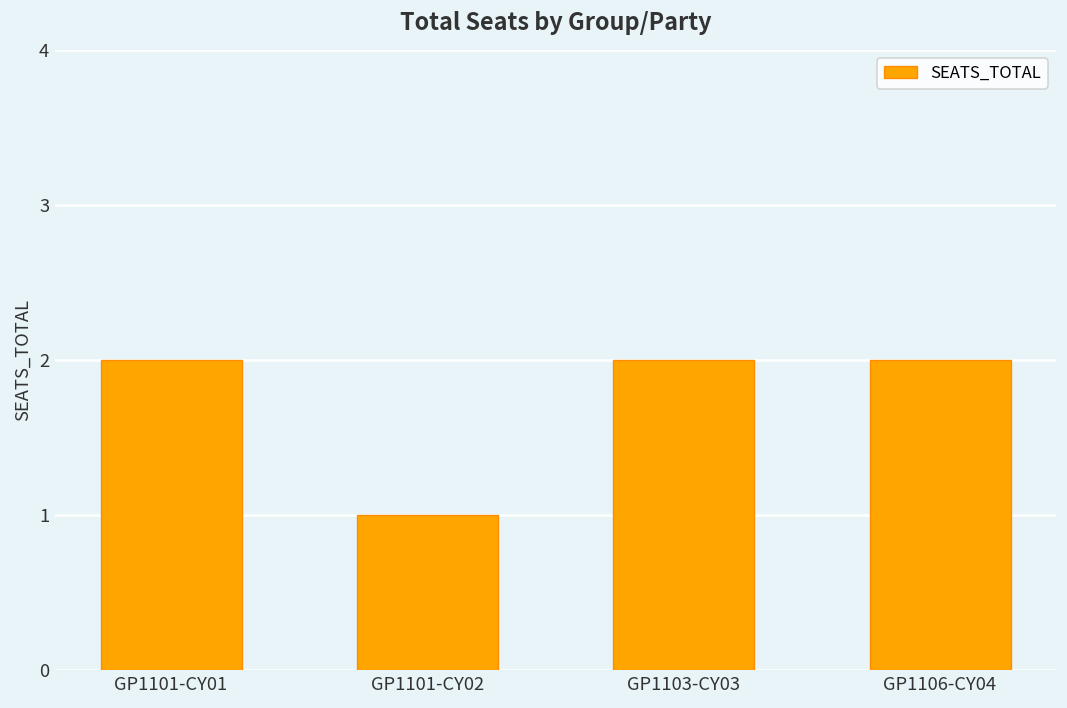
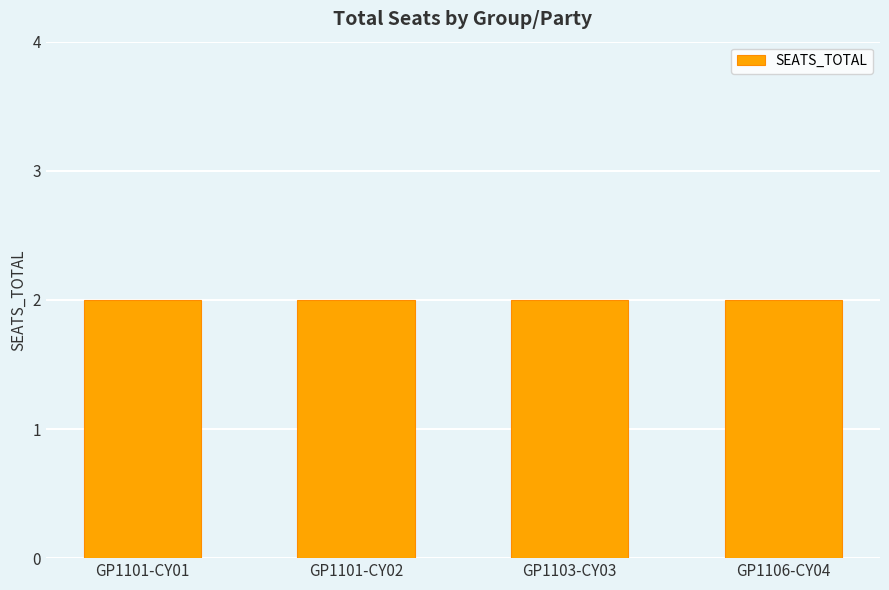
  {
    "GP1101-CY01": 2,
-   "GP1101-CY02": 1,
+   "GP1101-CY02": 2,
    "GP1103-CY03": 2,
    "GP1106-CY04": 2
  }
